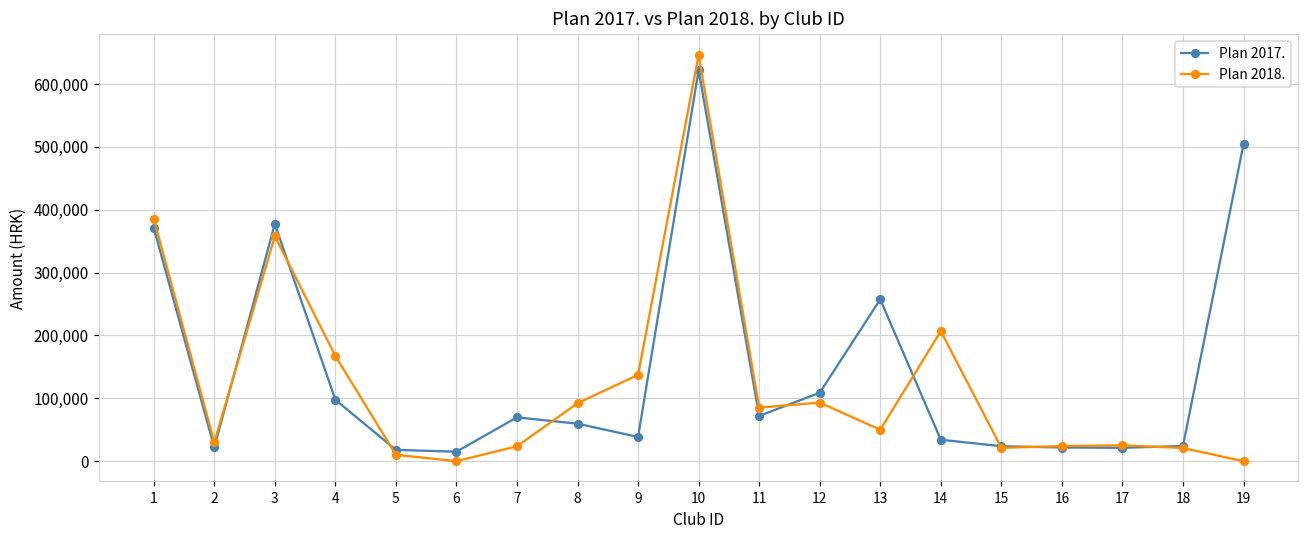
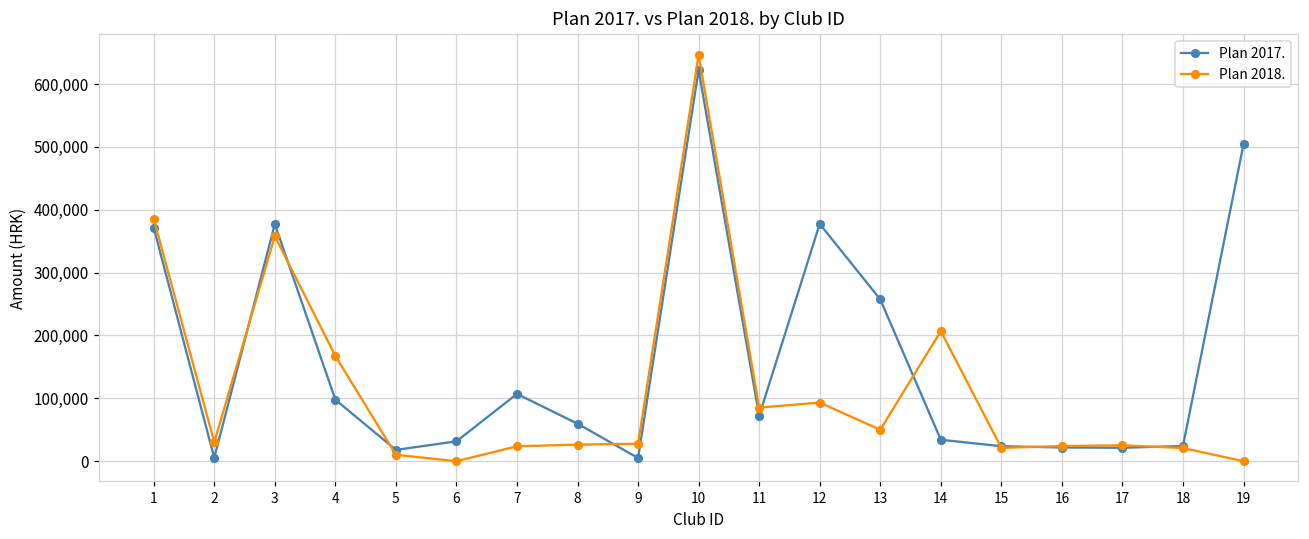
  {
    "Plan 2017.": {
      "1": "370,000",
-     "2": "20,000",
+     "2": "10,000",
      "3": "380,000",
      "4": "100,000",
      "5": "20,000",
-     "6": "20,000",
-     "7": "70,000",
+     "6": "30,000",
+     "7": "110,000",
      "8": "60,000",
-     "9": "40,000",
+     "9": "10,000",
      "10": "620,000",
      "11": "70,000",
-     "12": "110,000",
+     "12": "380,000",
      "13": "260,000",
      "14": "30,000",
      "19": "500,000"
    },
    "Plan 2018.": {
      "1": "390,000",
      "2": "30,000",
      "3": "360,000",
      "4": "170,000",
      "5": "10,000",
      "6": "0",
      "7": "20,000",
-     "8": "90,000",
-     "9": "140,000",
+     "8": "30,000",
+     "9": "30,000",
      "10": "650,000",
      "11": "90,000",
      "12": "90,000",
      "13": "50,000",
      "14": "210,000",
      "19": "0"
    }
  }
